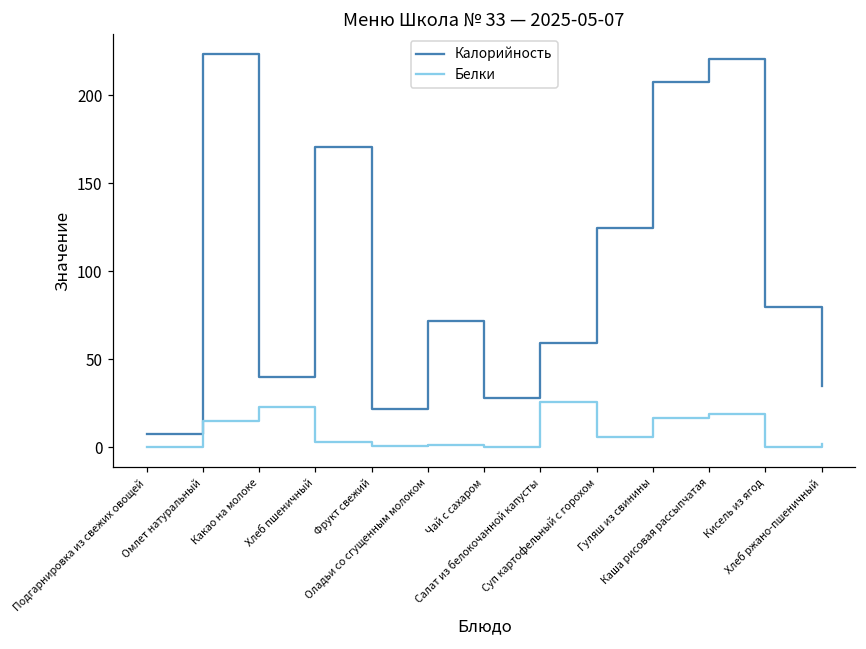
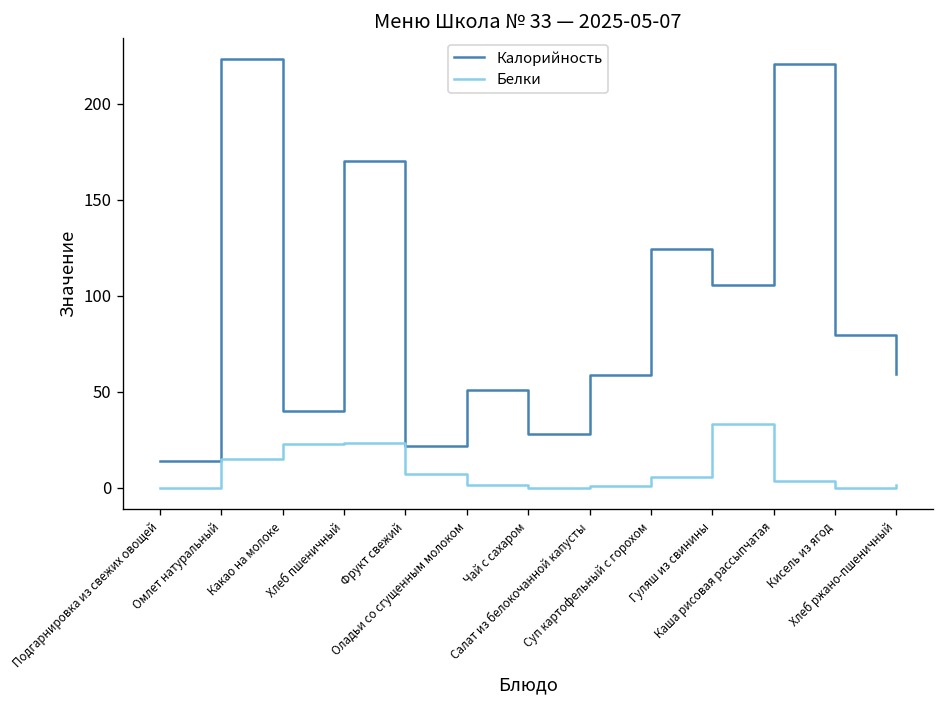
  {
    "Калорийность": {
-     "Подгарнировка из свежих овощей": 7,
+     "Подгарнировка из свежих овощей": 14,
      "Омлет натуральный": 223,
      "Какао на молоке": 40,
      "Хлеб пшеничный": 170,
      "Фрукт свежий": 22,
-     "Оладьи со сгущенным молоком": 72,
+     "Оладьи со сгущенным молоком": 51,
      "Чай с сахаром": 28,
      "Салат из белокочанной капусты": 59,
      "Суп картофельный с горохом": 125,
-     "Гуляш из свинины": 208,
+     "Гуляш из свинины": 106,
      "Каша рисовая рассыпчатая": 221,
      "Кисель из ягод": 80,
-     "Хлеб ржано-пшеничный": 35
+     "Хлеб ржано-пшеничный": 59
    },
    "Белки": {
      "Подгарнировка из свежих овощей": 0,
      "Омлет натуральный": 15,
      "Какао на молоке": 23,
-     "Хлеб пшеничный": 3,
-     "Фрукт свежий": 1,
+     "Хлеб пшеничный": 24,
+     "Фрукт свежий": 7,
      "Оладьи со сгущенным молоком": 1,
      "Чай с сахаром": 0,
-     "Салат из белокочанной капусты": 26,
+     "Салат из белокочанной капусты": 1,
      "Суп картофельный с горохом": 6,
-     "Гуляш из свинины": 17,
-     "Каша рисовая рассыпчатая": 19,
+     "Гуляш из свинины": 33,
+     "Каша рисовая рассыпчатая": 4,
      "Кисель из ягод": 0,
      "Хлеб ржано-пшеничный": 2
    }
  }
